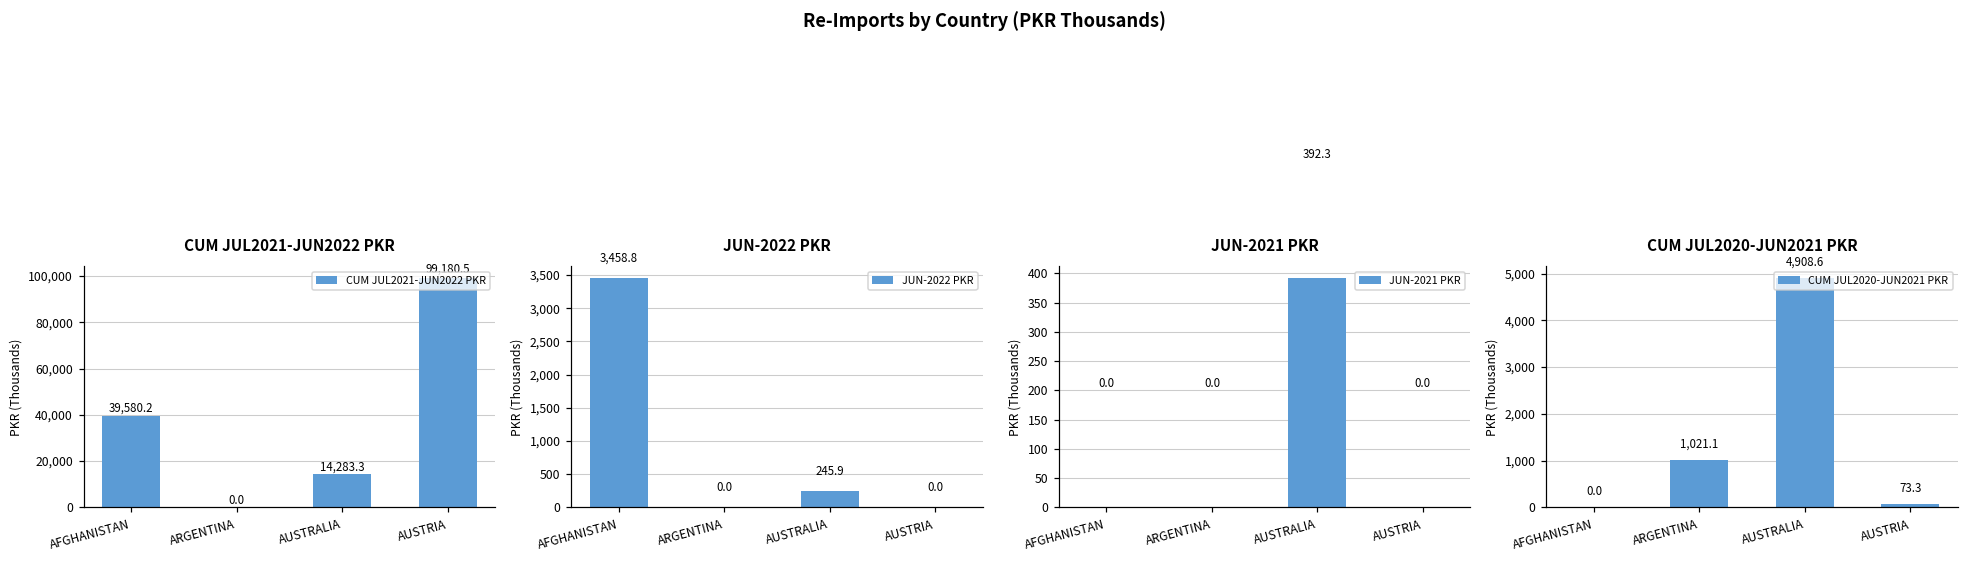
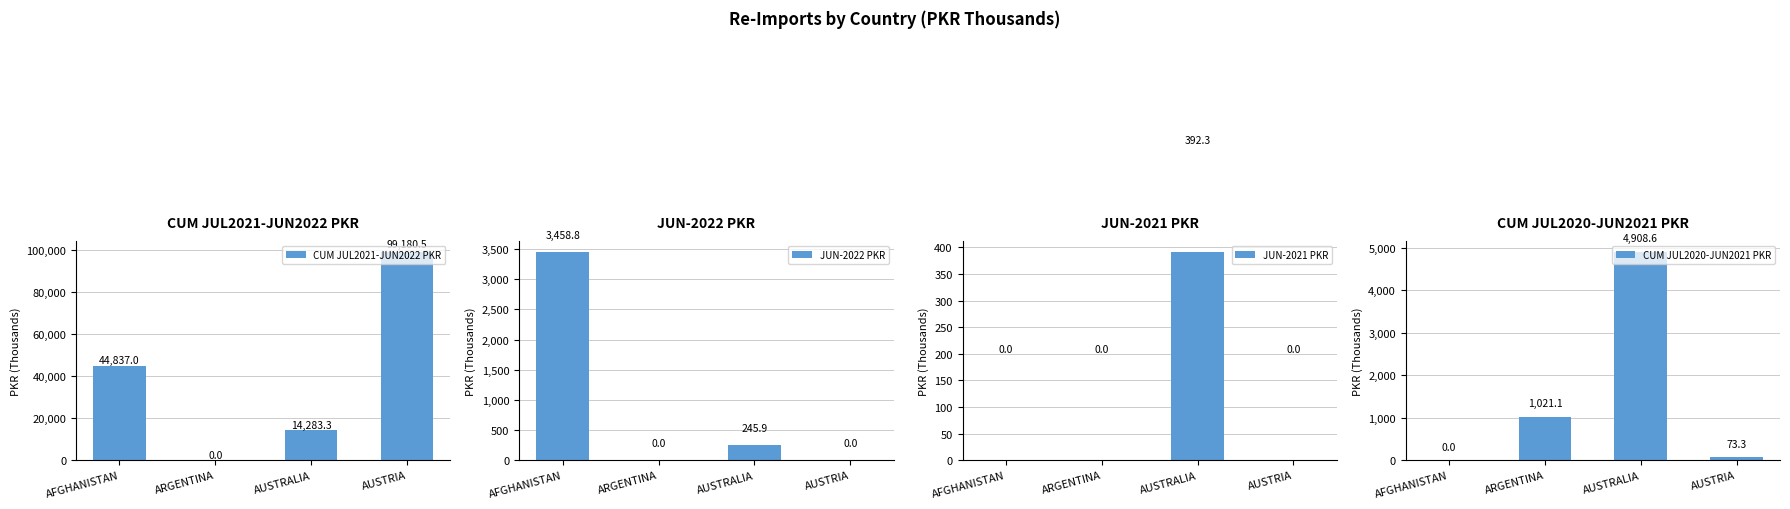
  {
    "CUM JUL2021-JUN2022 PKR": {
-     "AFGHANISTAN": "39,580.2",
+     "AFGHANISTAN": "44,837.0",
      "ARGENTINA": "0.0",
      "AUSTRALIA": "14,283.3"
    },
    "JUN-2022 PKR": {
      "AFGHANISTAN": "3,458.8",
      "ARGENTINA": "0.0",
      "AUSTRALIA": "245.9",
      "AUSTRIA": "0.0"
    },
    "JUN-2021 PKR": {
      "AFGHANISTAN": "0",
      "ARGENTINA": "0",
      "AUSTRALIA": "390",
      "AUSTRIA": "0"
    },
    "CUM JUL2020-JUN2021 PKR": {
      "AFGHANISTAN": "0.0",
      "ARGENTINA": "1,021.1",
      "AUSTRIA": "73.3"
    }
  }
